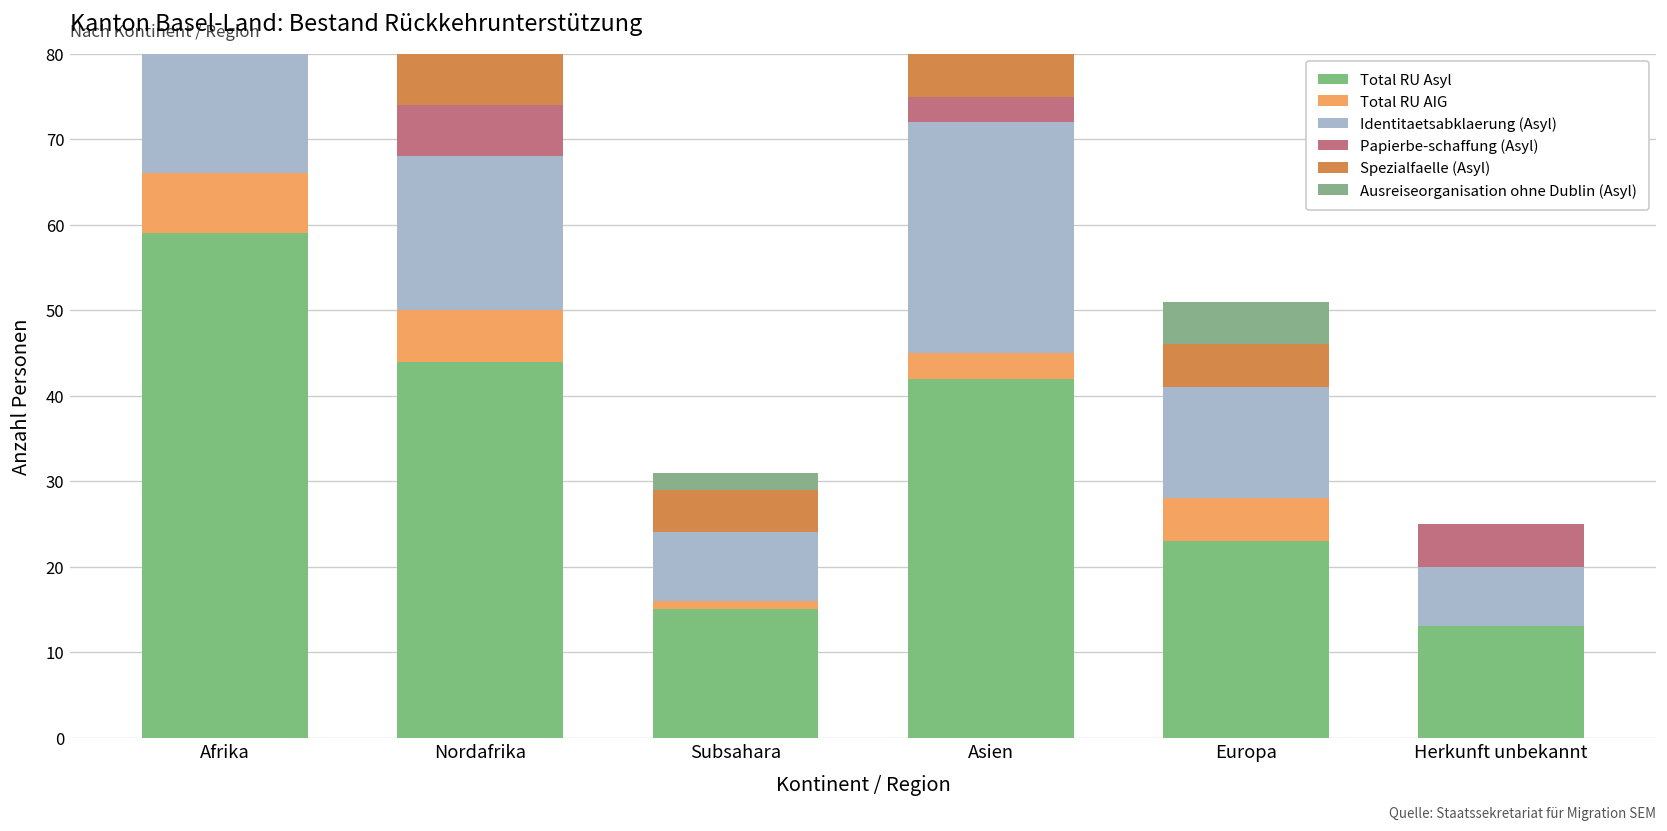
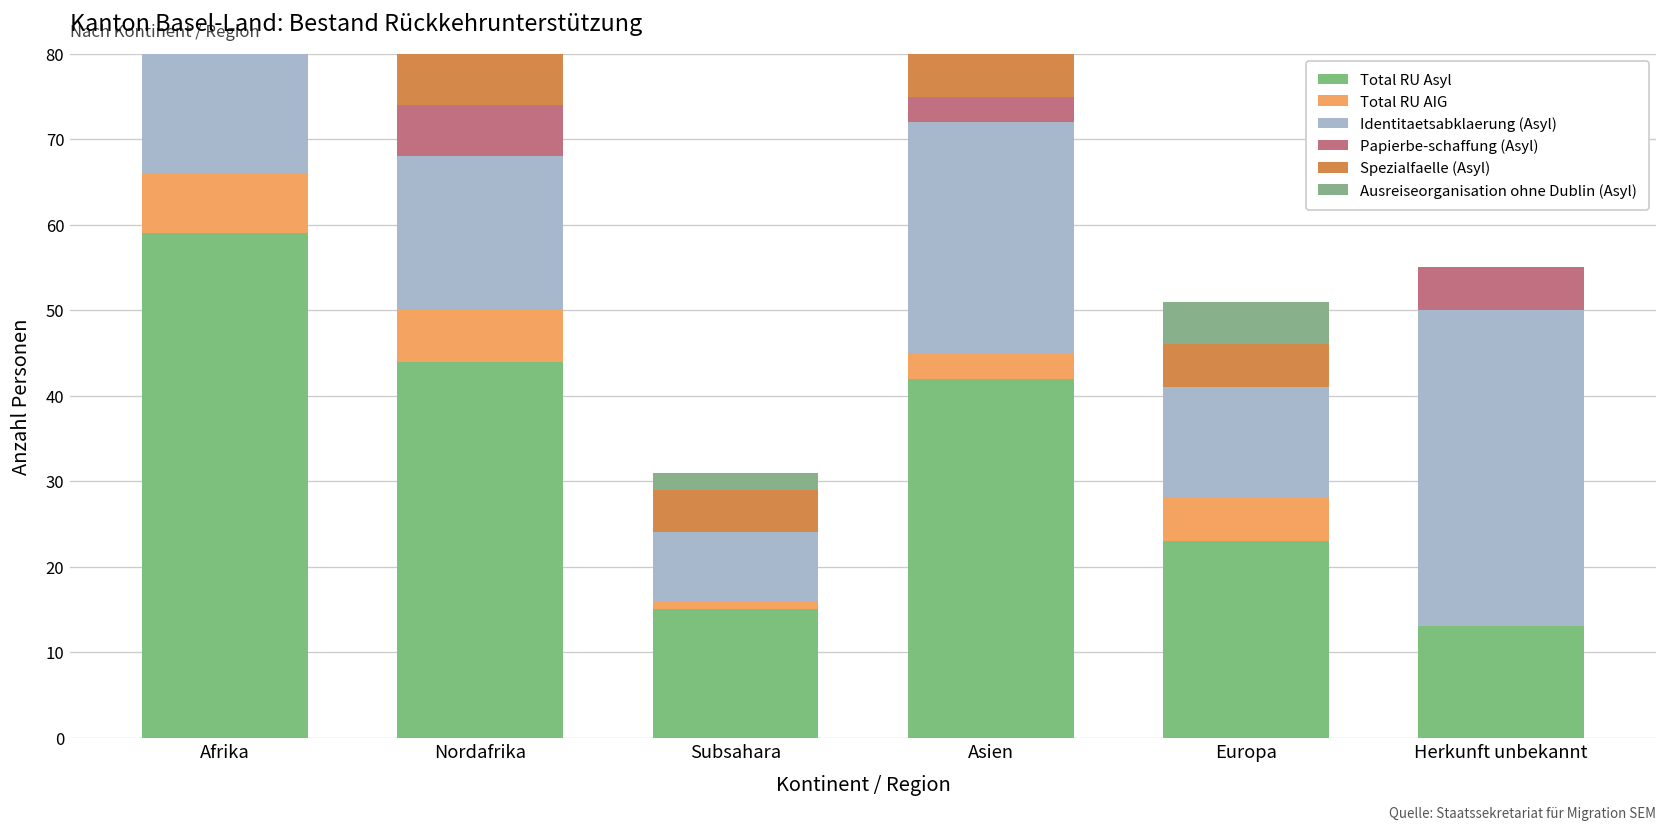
  {
    "Identitaetsabklaerung (Asyl)": {
      "Nordafrika": 18,
      "Subsahara": 8,
      "Asien": 27,
      "Europa": 13,
-     "Herkunft unbekannt": 7
+     "Herkunft unbekannt": 37
    },
    "Papierbe-schaffung (Asyl)": {
      "Nordafrika": 6,
      "Subsahara": 0,
      "Asien": 3,
      "Europa": 0,
      "Herkunft unbekannt": 5
    }
  }
